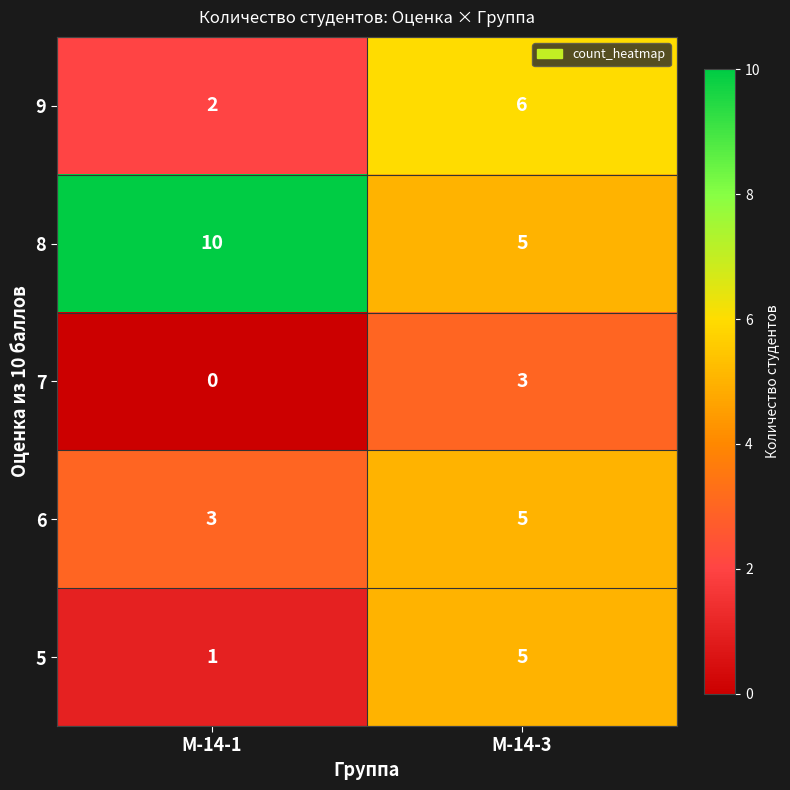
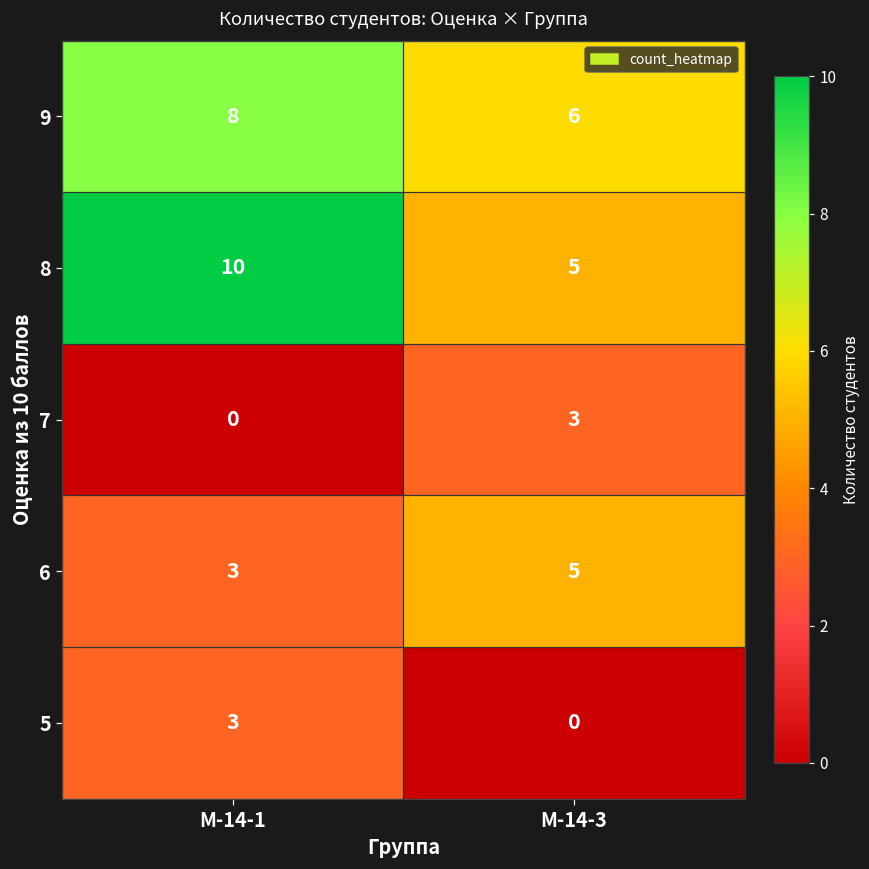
  {
    "9": {
-     "М-14-1": 2,
+     "М-14-1": 8,
      "М-14-3": 6
    },
    "8": {
      "М-14-1": 10,
      "М-14-3": 5
    },
    "7": {
      "М-14-1": 0,
      "М-14-3": 3
    },
    "6": {
      "М-14-1": 3,
      "М-14-3": 5
    },
    "5": {
-     "М-14-1": 1,
-     "М-14-3": 5
+     "М-14-1": 3,
+     "М-14-3": 0
    }
  }
